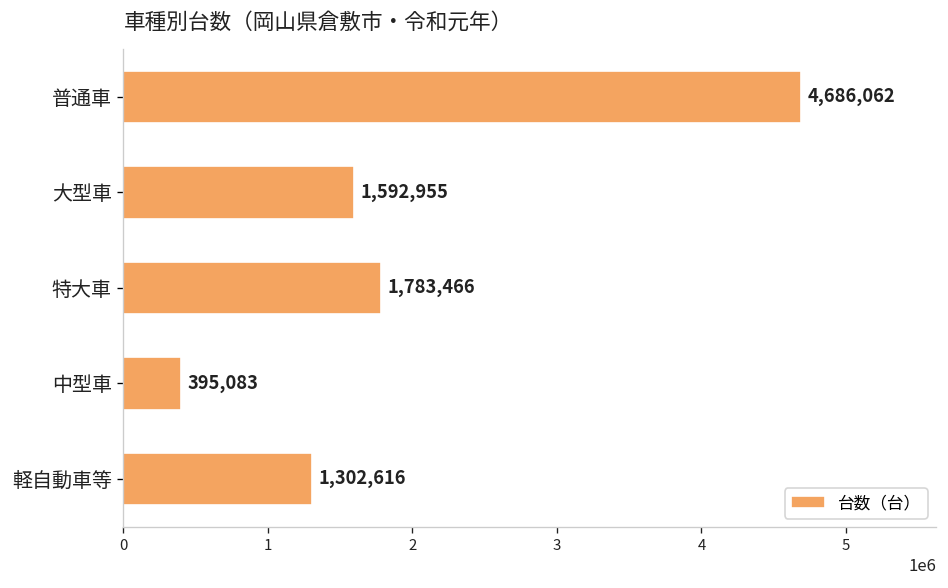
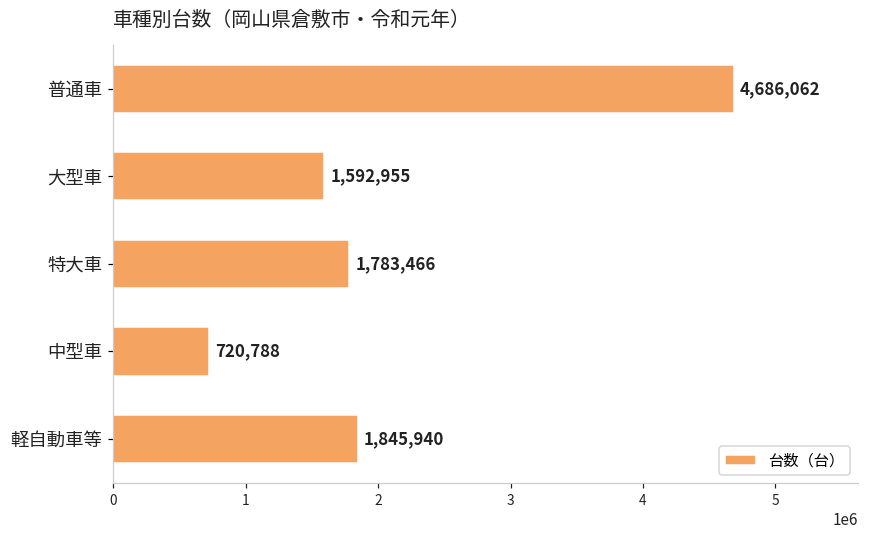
  {
    "普通車": "4,686,062",
    "大型車": "1,592,955",
    "特大車": "1,783,466",
-   "中型車": "395,083",
-   "軽自動車等": "1,302,616"
+   "中型車": "720,788",
+   "軽自動車等": "1,845,940"
  }
